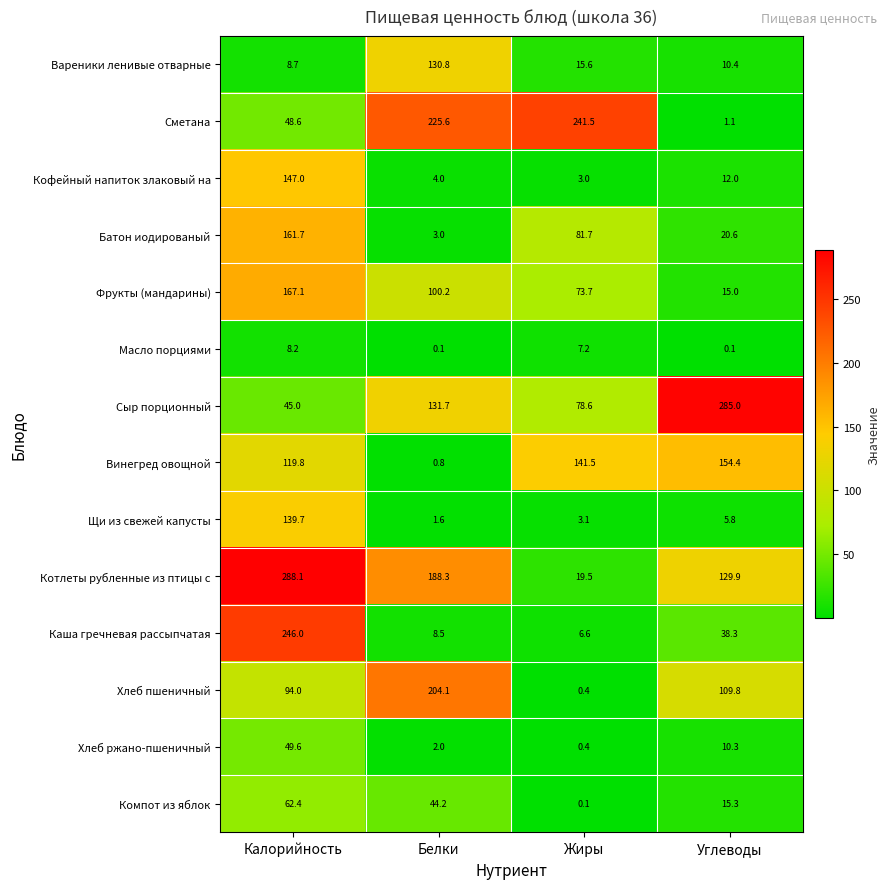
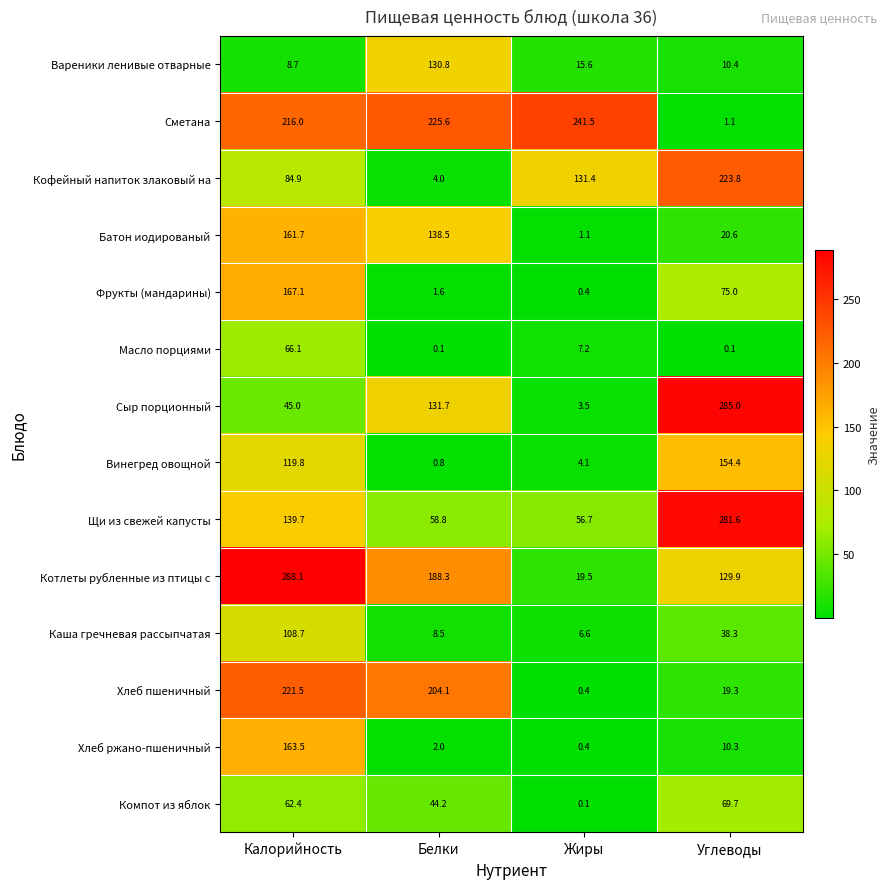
  {
    "Вареники ленивые отварные": {
      "Калорийность": 8.7,
      "Белки": 130.8,
      "Жиры": 15.6,
      "Углеводы": 10.4
    },
    "Сметана": {
-     "Калорийность": 48.6,
+     "Калорийность": 216.0,
      "Белки": 225.6,
      "Жиры": 241.5,
      "Углеводы": 1.1
    },
    "Кофейный напиток злаковый на": {
-     "Калорийность": 147.0,
+     "Калорийность": 84.9,
      "Белки": 4.0,
-     "Жиры": 3.0,
-     "Углеводы": 12.0
+     "Жиры": 131.4,
+     "Углеводы": 223.8
    },
    "Батон иодированый": {
      "Калорийность": 161.7,
-     "Белки": 3.0,
-     "Жиры": 81.7,
+     "Белки": 138.5,
+     "Жиры": 1.1,
      "Углеводы": 20.6
    },
    "Фрукты (мандарины)": {
      "Калорийность": 167.1,
-     "Белки": 100.2,
-     "Жиры": 73.7,
-     "Углеводы": 15.0
+     "Белки": 1.6,
+     "Жиры": 0.4,
+     "Углеводы": 75.0
    },
    "Масло порциями": {
-     "Калорийность": 8.2,
+     "Калорийность": 66.1,
      "Белки": 0.1,
      "Жиры": 7.2,
      "Углеводы": 0.1
    },
    "Сыр порционный": {
      "Калорийность": 45.0,
      "Белки": 131.7,
-     "Жиры": 78.6,
+     "Жиры": 3.5,
      "Углеводы": 285.0
    },
    "Винегред овощной": {
      "Калорийность": 119.8,
      "Белки": 0.8,
-     "Жиры": 141.5,
+     "Жиры": 4.1,
      "Углеводы": 154.4
    },
    "Щи из свежей капусты": {
      "Калорийность": 139.7,
-     "Белки": 1.6,
-     "Жиры": 3.1,
-     "Углеводы": 5.8
+     "Белки": 58.8,
+     "Жиры": 56.7,
+     "Углеводы": 281.6
    },
    "Котлеты рубленные из птицы с": {
      "Калорийность": 288.1,
      "Белки": 188.3,
      "Жиры": 19.5,
      "Углеводы": 129.9
    },
    "Каша гречневая рассыпчатая": {
-     "Калорийность": 246.0,
+     "Калорийность": 108.7,
      "Белки": 8.5,
      "Жиры": 6.6,
      "Углеводы": 38.3
    },
    "Хлеб пшеничный": {
-     "Калорийность": 94.0,
+     "Калорийность": 221.5,
      "Белки": 204.1,
      "Жиры": 0.4,
-     "Углеводы": 109.8
+     "Углеводы": 19.3
    },
    "Хлеб ржано-пшеничный": {
-     "Калорийность": 49.6,
+     "Калорийность": 163.5,
      "Белки": 2.0,
      "Жиры": 0.4,
      "Углеводы": 10.3
    },
    "Компот из яблок": {
      "Калорийность": 62.4,
      "Белки": 44.2,
      "Жиры": 0.1,
-     "Углеводы": 15.3
+     "Углеводы": 69.7
    }
  }
